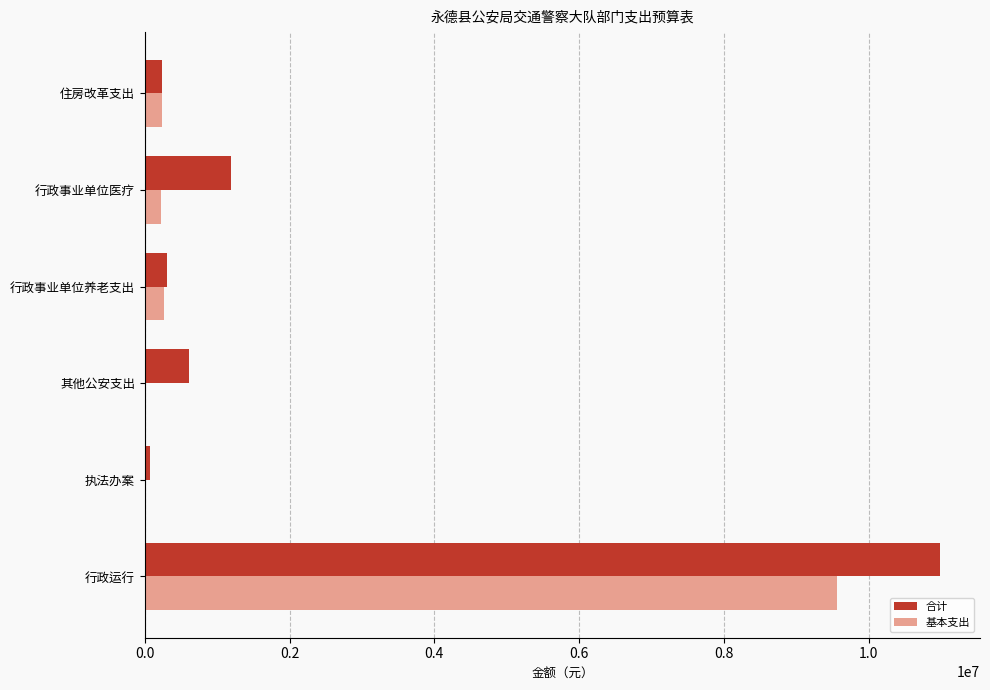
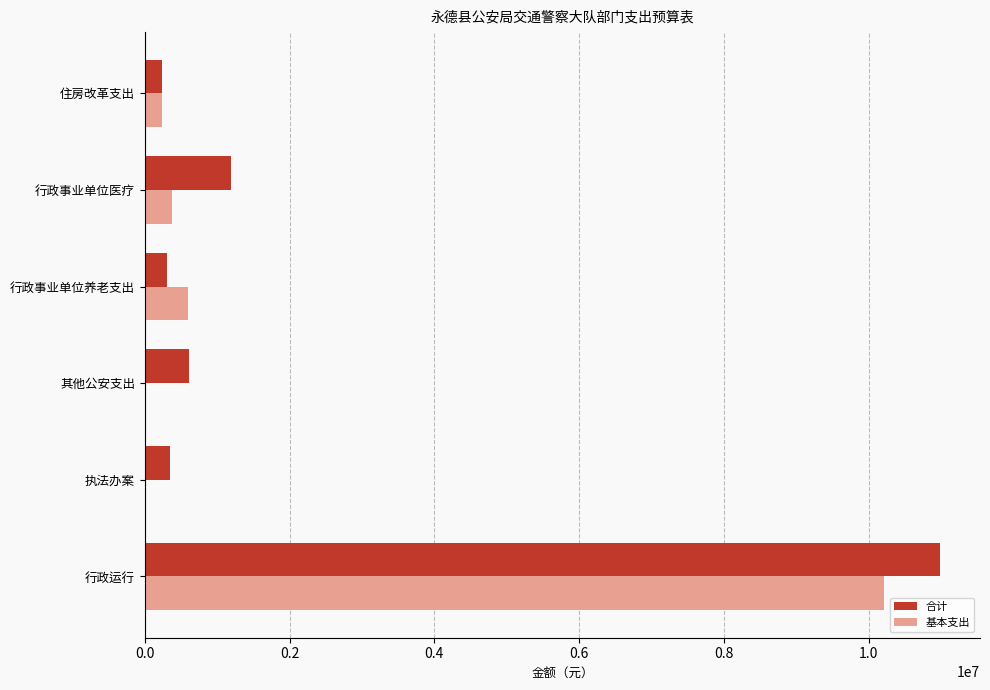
  {
    "合计": {
      "住房改革支出": 200000,
      "行政事业单位医疗": 1200000,
      "行政事业单位养老支出": 300000,
      "其他公安支出": 600000,
-     "执法办案": 100000,
+     "执法办案": 400000,
      "行政运行": 11000000
    },
    "基本支出": {
      "住房改革支出": 200000,
-     "行政事业单位医疗": 200000,
-     "行政事业单位养老支出": 300000,
+     "行政事业单位医疗": 400000,
+     "行政事业单位养老支出": 600000,
      "其他公安支出": 0,
      "执法办案": 0,
-     "行政运行": 9600000
+     "行政运行": 10200000
    }
  }
